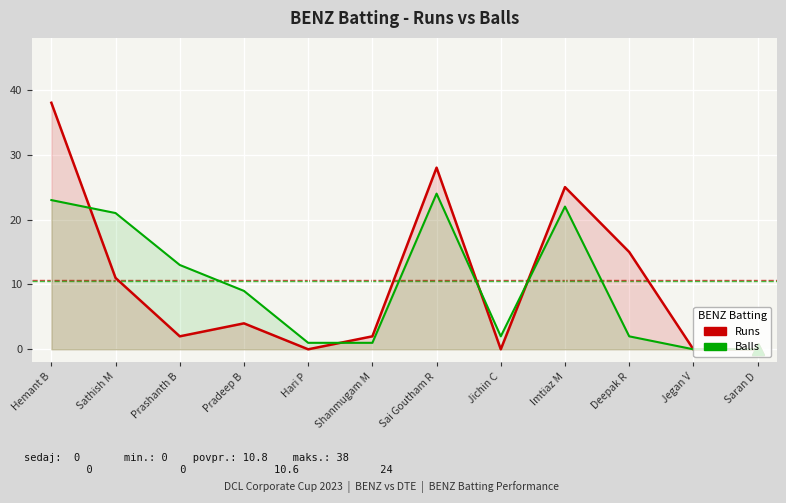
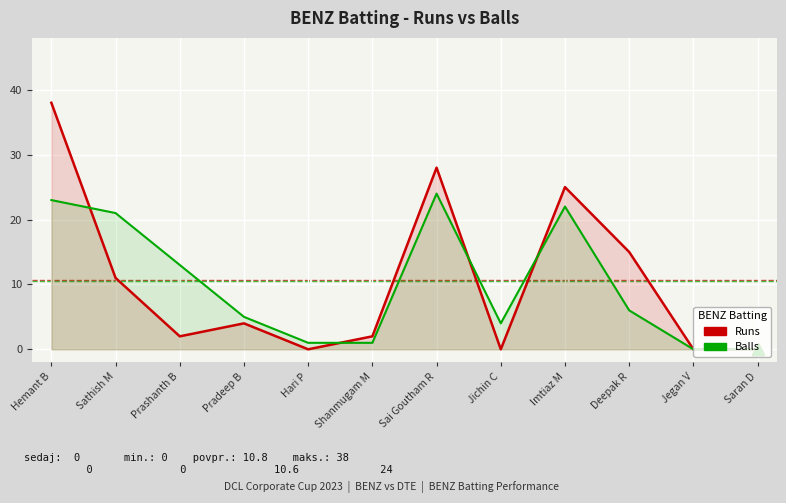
  {
    "Balls": {
      "Hemant B": 23,
      "Sathish M": 21,
      "Prashanth B": 13,
-     "Pradeep B": 9,
+     "Pradeep B": 5,
      "Hari P": 1,
      "Shanmugam M": 1,
      "Sai Goutham R": 24,
-     "Jichin C": 2,
+     "Jichin C": 4,
      "Imtiaz M": 22,
-     "Deepak R": 2
+     "Deepak R": 6
    }
  }
